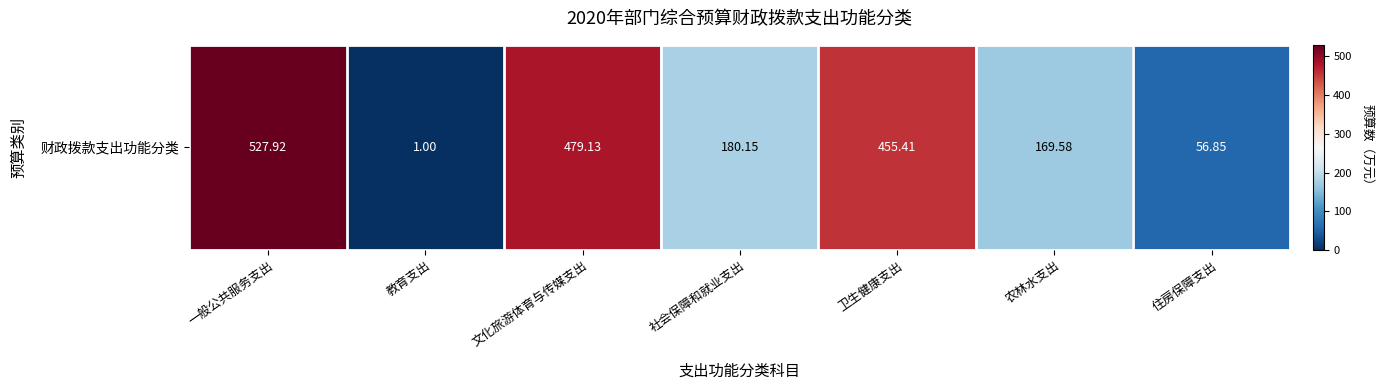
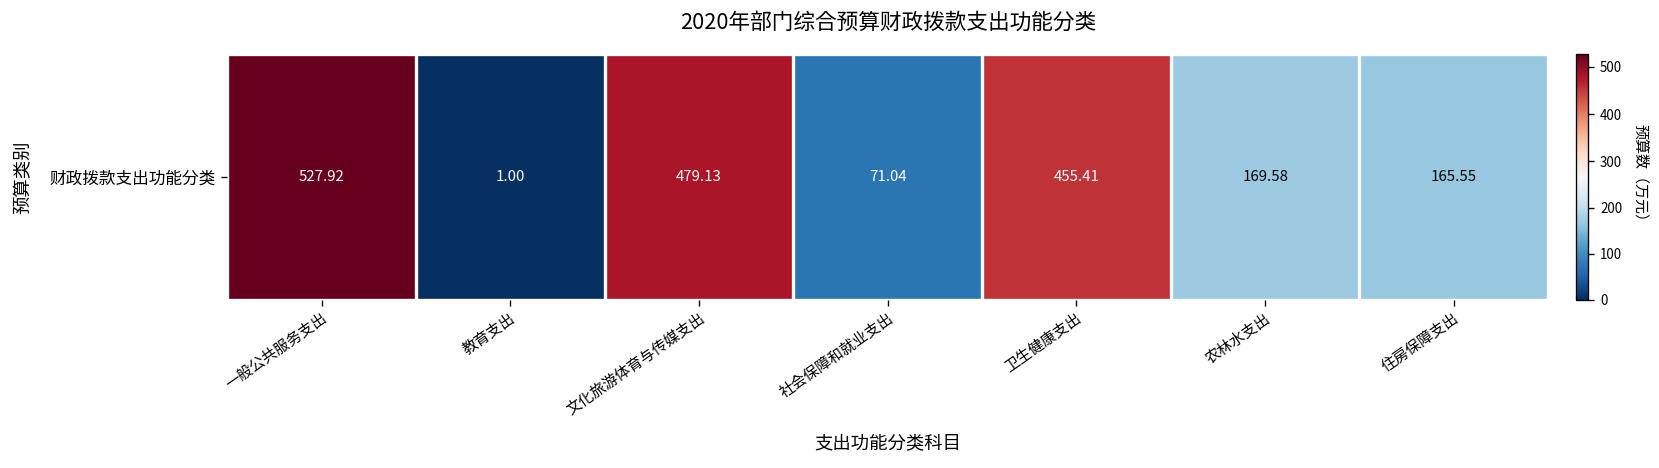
  {
    "财政拨款支出功能分类": {
      "一般公共服务支出": 527.92,
      "教育支出": 1.00,
      "文化旅游体育与传媒支出": 479.13,
-     "社会保障和就业支出": 180.15,
+     "社会保障和就业支出": 71.04,
      "卫生健康支出": 455.41,
      "农林水支出": 169.58,
-     "住房保障支出": 56.85
+     "住房保障支出": 165.55
    }
  }
